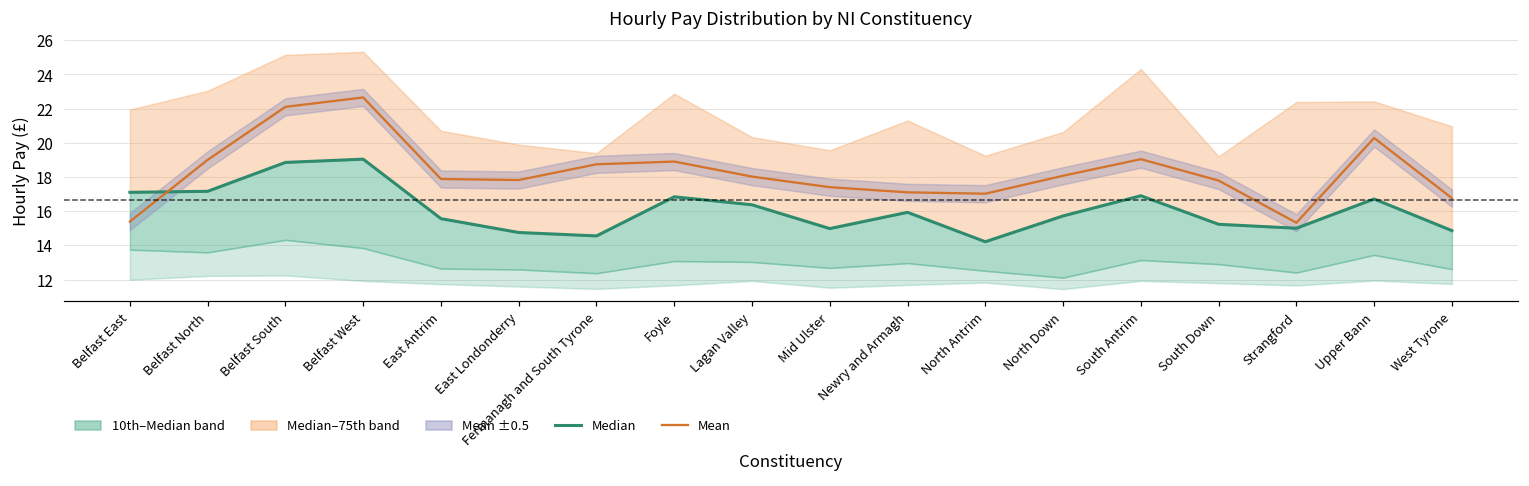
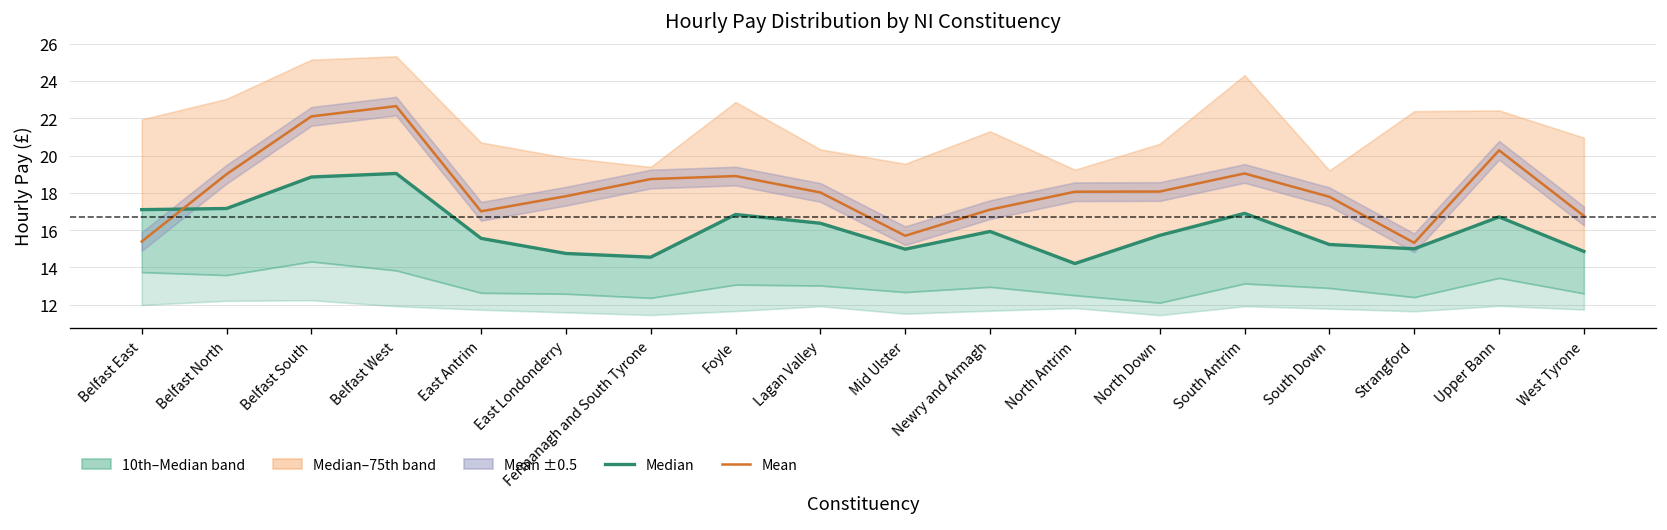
  {
    "Mean": {
      "Belfast East": 15.4,
      "Belfast North": 19.0,
      "Belfast South": 22.1,
      "Belfast West": 22.7,
-     "East Antrim": 17.9,
+     "East Antrim": 17.0,
      "East Londonderry": 17.8,
      "Fermanagh and South Tyrone": 18.7,
      "Foyle": 18.9,
      "Lagan Valley": 18.0,
-     "Mid Ulster": 17.4,
+     "Mid Ulster": 15.7,
      "Newry and Armagh": 17.1,
-     "North Antrim": 17.0,
+     "North Antrim": 18.1,
      "North Down": 18.1,
      "South Antrim": 19.0,
      "South Down": 17.8,
      "Strangford": 15.3,
      "Upper Bann": 20.3,
      "West Tyrone": 16.8
    }
  }
